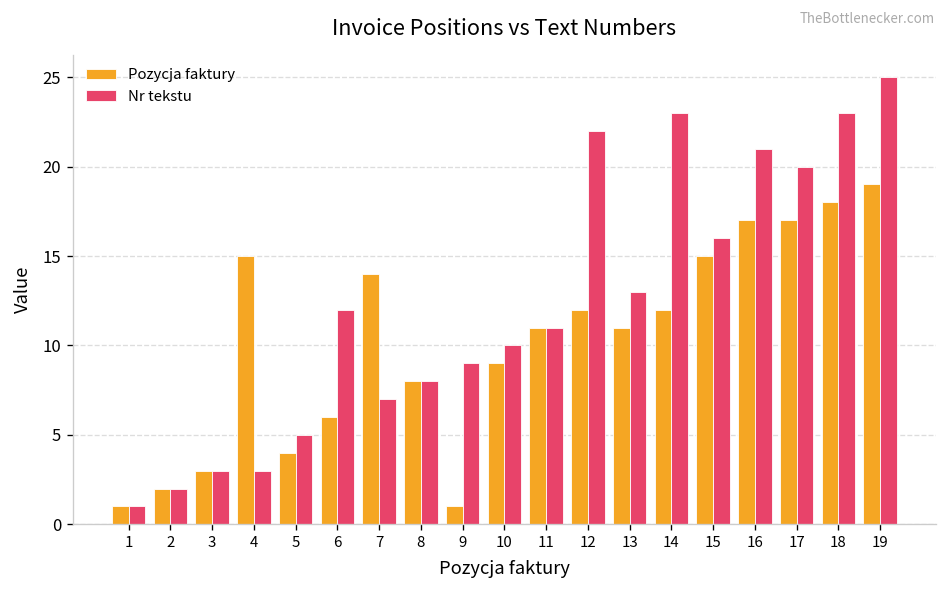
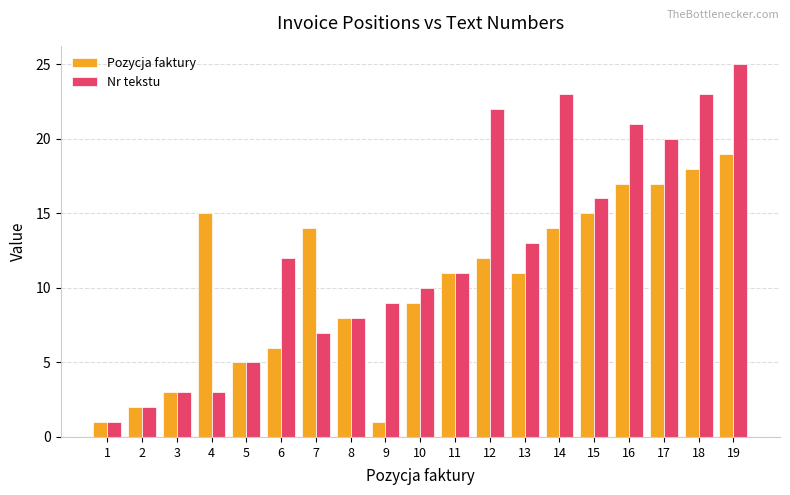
  {
    "Pozycja faktury": {
      "1": 1,
      "2": 2,
      "3": 3,
      "4": 15,
-     "5": 4,
+     "5": 5,
      "6": 6,
      "7": 14,
      "8": 8,
      "9": 1,
      "10": 9,
      "11": 11,
      "12": 12,
      "13": 11,
-     "14": 12,
+     "14": 14,
      "15": 15,
      "16": 17,
      "17": 17,
      "18": 18,
      "19": 19
    },
    "Nr tekstu": {
      "1": 1,
      "2": 2,
      "3": 3,
      "4": 3,
      "5": 5,
      "6": 12,
      "7": 7,
      "8": 8,
      "9": 9,
      "10": 10,
      "11": 11,
      "12": 22,
      "13": 13,
      "14": 23,
      "15": 16,
      "16": 21,
      "17": 20,
      "18": 23,
      "19": 25
    }
  }
